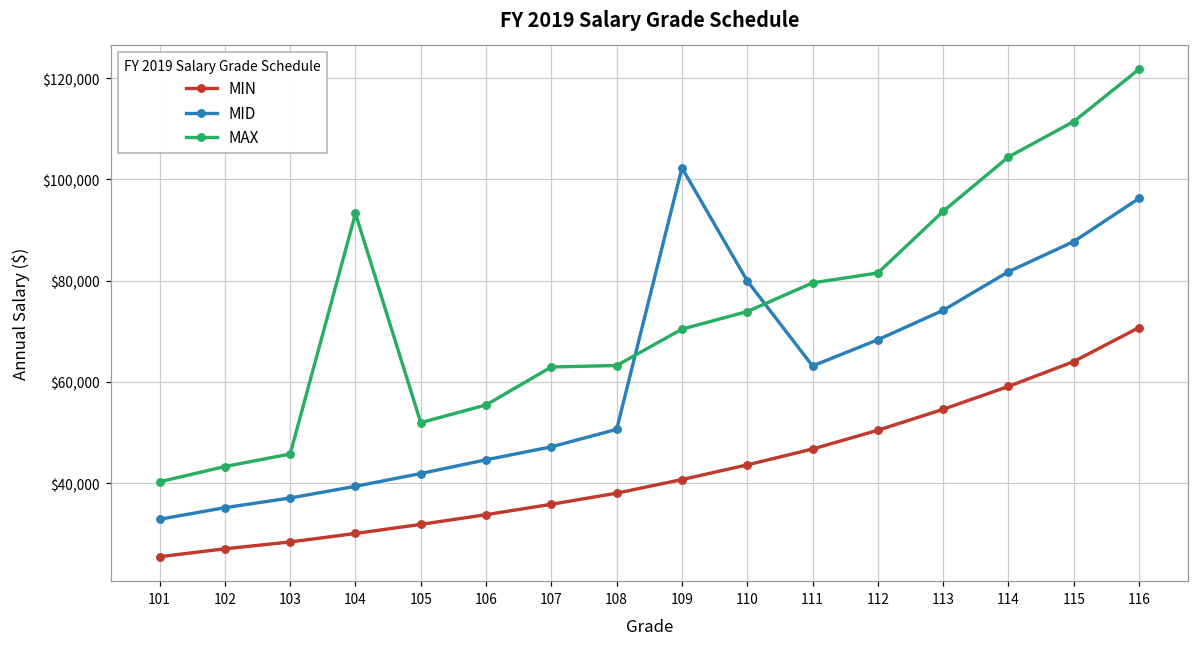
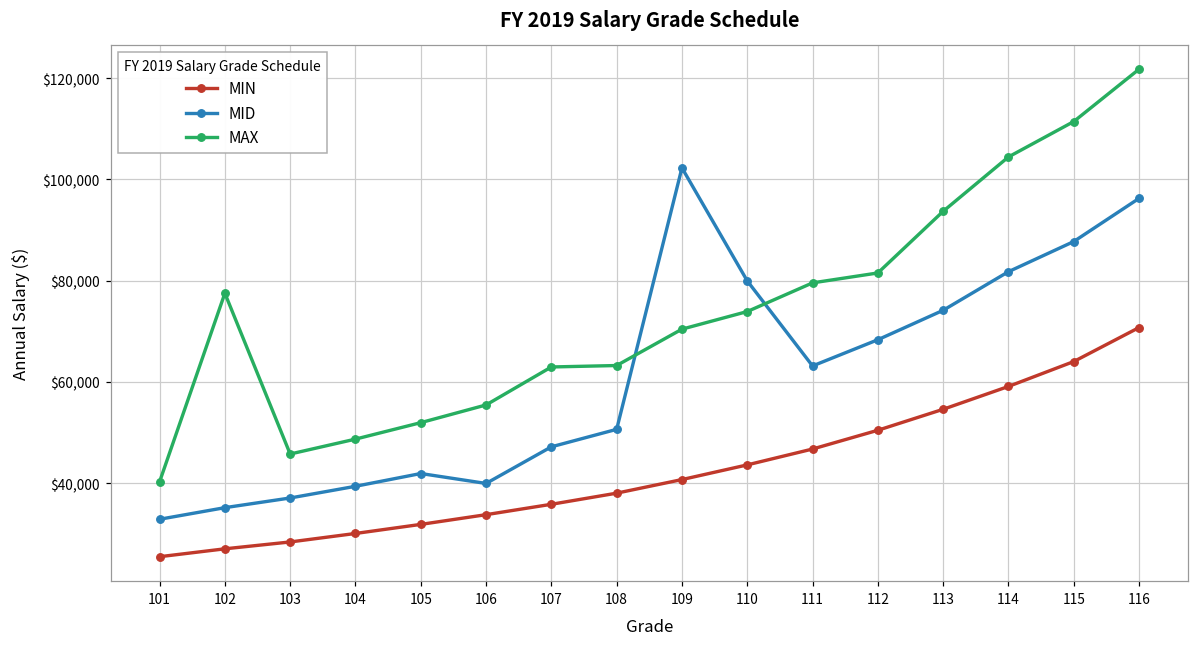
  {
    "MIN": {
      "101": "$25,000",
      "102": "$27,000",
      "103": "$28,000",
      "104": "$30,000",
      "105": "$32,000",
      "106": "$34,000",
      "107": "$36,000",
      "108": "$38,000",
      "109": "$41,000",
      "110": "$44,000",
      "111": "$47,000",
      "112": "$50,000",
      "113": "$55,000",
      "114": "$59,000",
      "115": "$64,000",
      "116": "$71,000"
    },
    "MID": {
      "101": "$33,000",
      "102": "$35,000",
      "103": "$37,000",
      "104": "$39,000",
      "105": "$42,000",
-     "106": "$45,000",
+     "106": "$40,000",
      "107": "$47,000",
      "108": "$51,000",
      "109": "$102,000",
      "110": "$80,000",
      "111": "$63,000",
      "112": "$68,000",
      "113": "$74,000",
      "114": "$82,000",
      "115": "$88,000",
      "116": "$96,000"
    },
    "MAX": {
      "101": "$40,000",
-     "102": "$43,000",
+     "102": "$78,000",
      "103": "$46,000",
-     "104": "$93,000",
+     "104": "$49,000",
      "105": "$52,000",
      "106": "$55,000",
      "107": "$63,000",
      "108": "$63,000",
      "109": "$70,000",
      "110": "$74,000",
      "111": "$80,000",
      "112": "$82,000",
      "113": "$94,000",
      "114": "$104,000",
      "115": "$111,000",
      "116": "$122,000"
    }
  }
